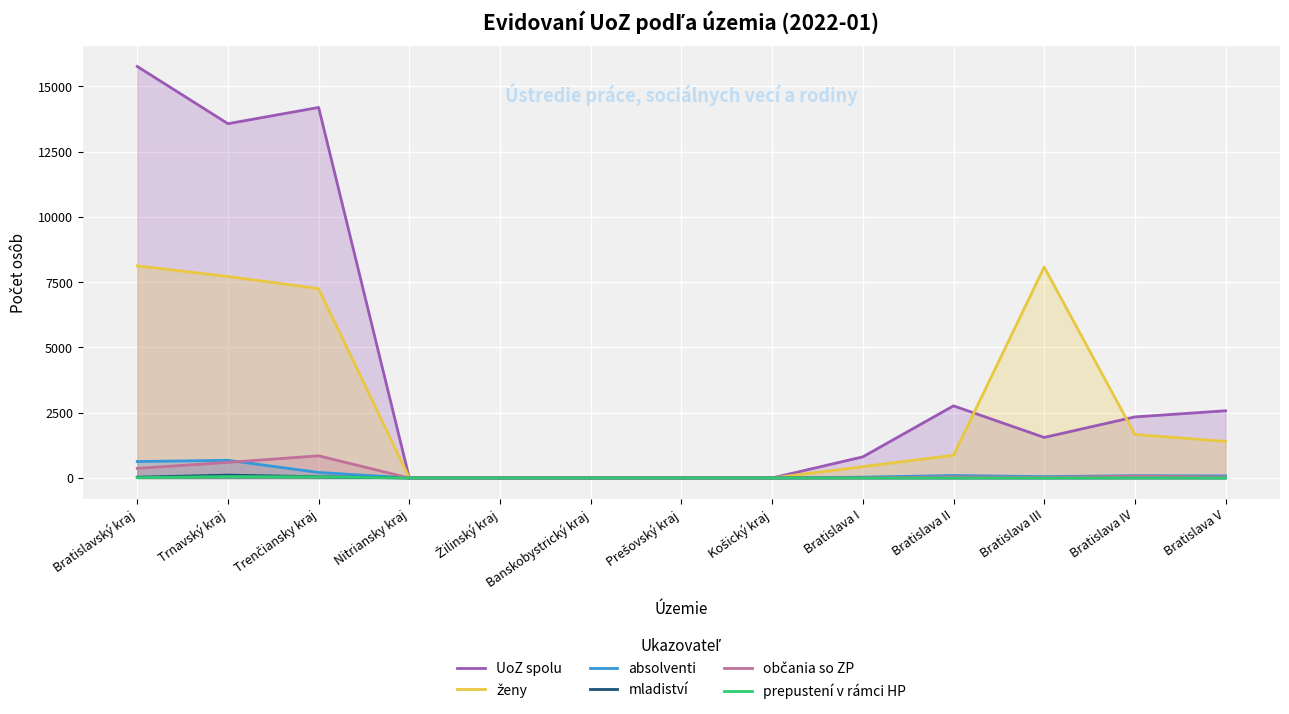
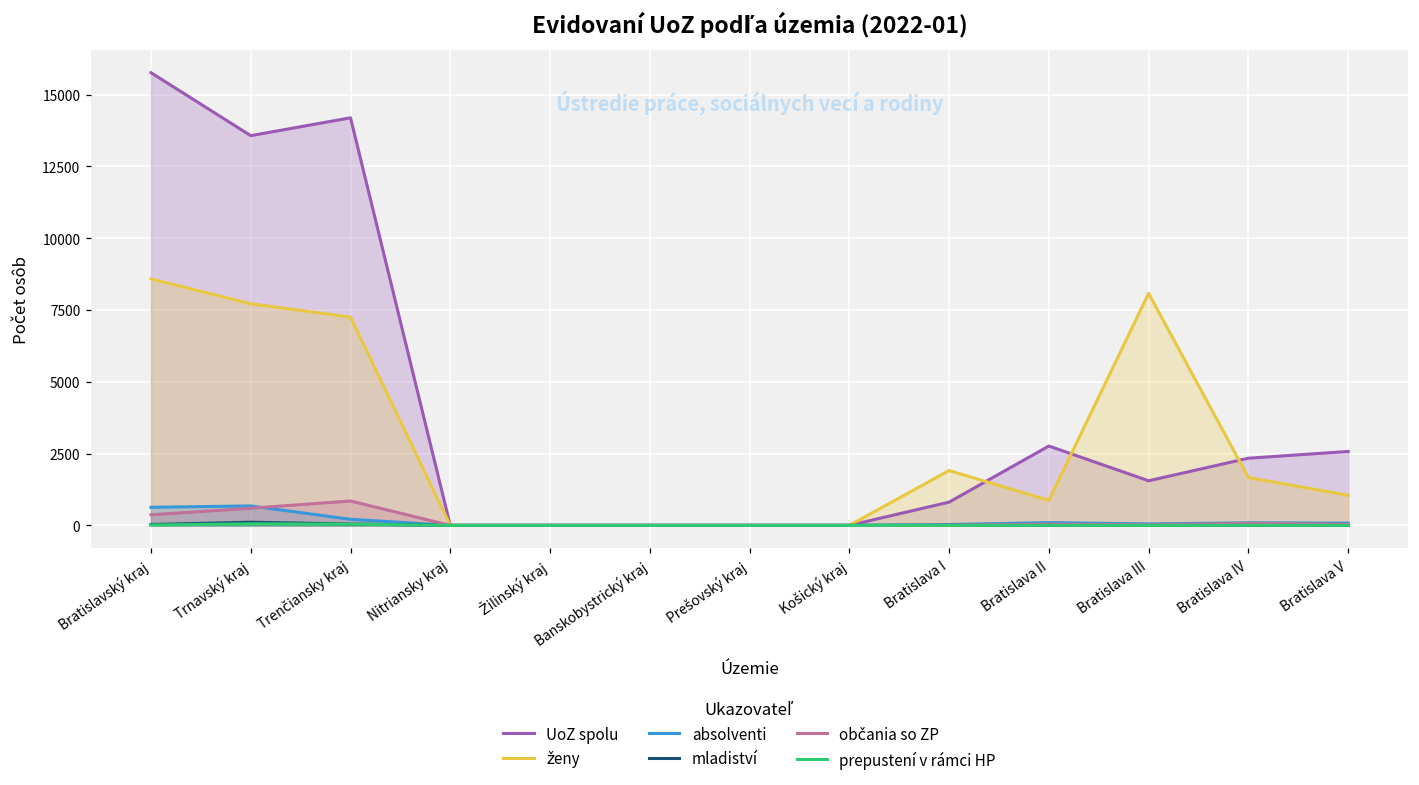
  {
    "ženy": {
-     "Bratislavský kraj": 8100,
+     "Bratislavský kraj": 8600,
      "Trnavský kraj": 7700,
      "Trenčiansky kraj": 7300,
-     "Bratislava I": 400,
+     "Bratislava I": 1900,
      "Bratislava II": 900,
      "Bratislava III": 8100,
      "Bratislava IV": 1700,
-     "Bratislava V": 1400
+     "Bratislava V": 1000
    },
    "absolventi": {
      "Bratislavský kraj": 600,
      "Trenčiansky kraj": 200
    }
  }
